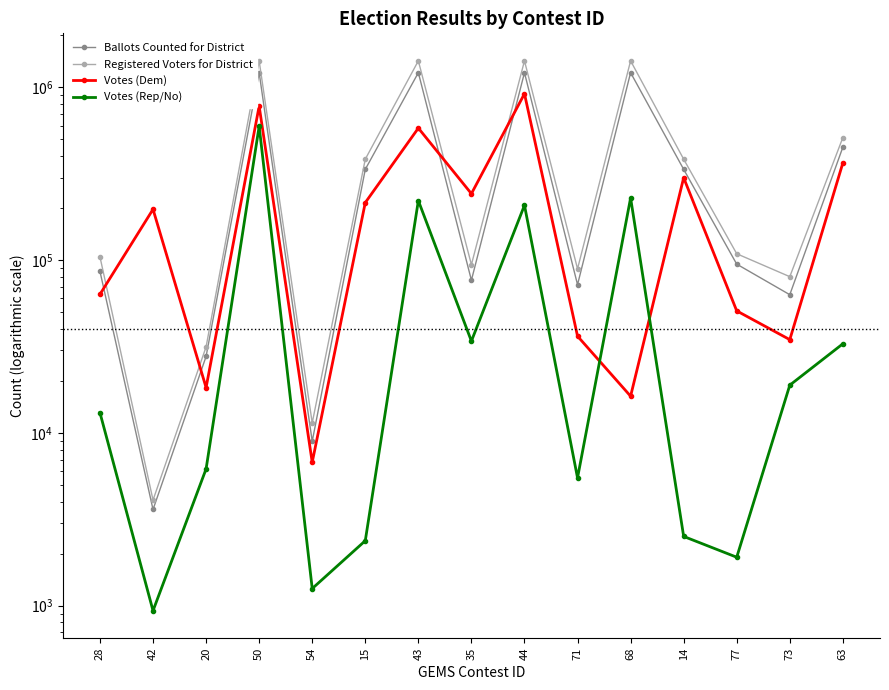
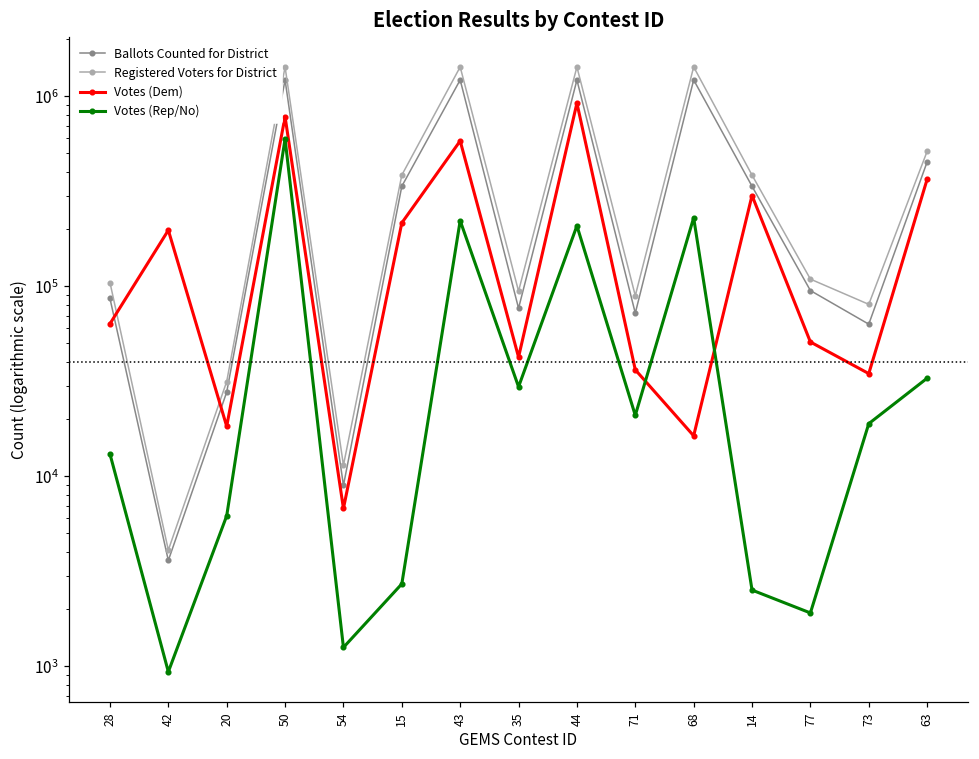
  {
    "Votes (Dem)": {
      "28": 63000,
      "42": 200000,
      "20": 18000,
      "50": 800000,
      "54": 6800,
      "15": 220000,
      "43": 580000,
-     "35": 240000,
+     "35": 42000,
      "44": 900000,
      "71": 36000,
      "68": 16000,
      "14": 300000,
      "77": 51000,
      "73": 35000,
      "63": 370000
    },
    "Votes (Rep/No)": {
      "28": 13000,
      "42": 900,
      "20": 6200,
      "50": 600000,
      "54": 1300,
-     "15": 2400,
+     "15": 2700,
      "43": 220000,
-     "35": 34000,
+     "35": 30000,
      "44": 210000,
-     "71": 5500,
+     "71": 21000,
      "68": 230000,
      "14": 2500,
      "77": 1900,
      "73": 19000,
      "63": 33000
    }
  }
